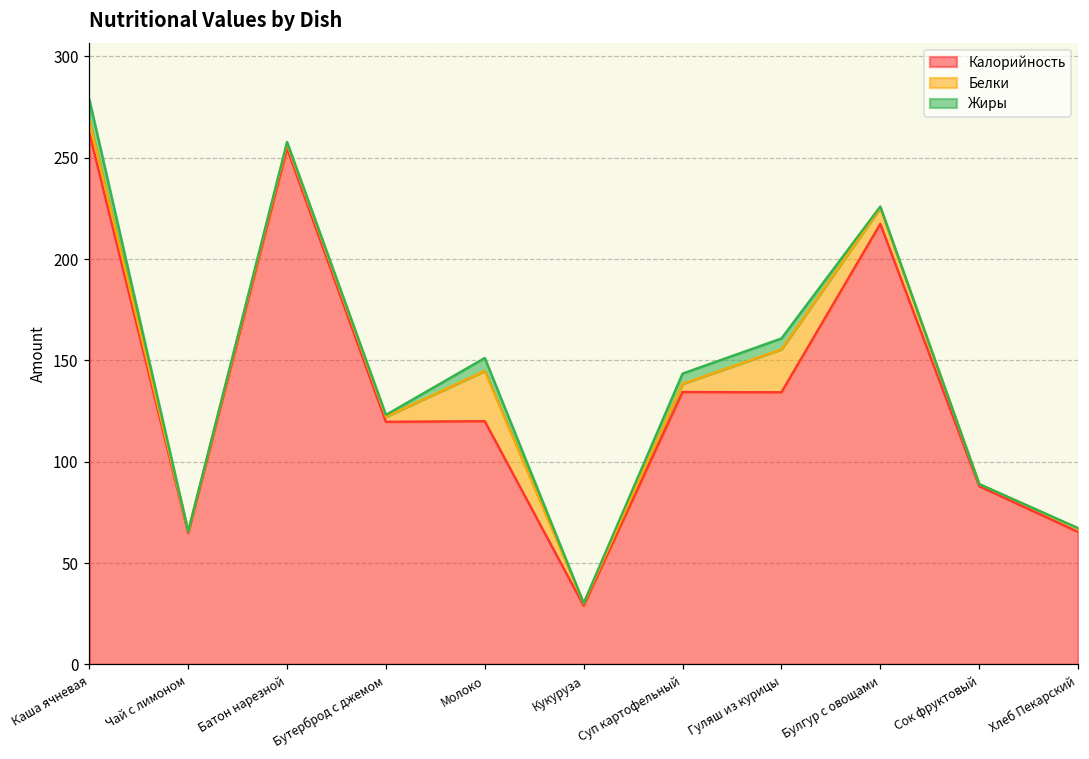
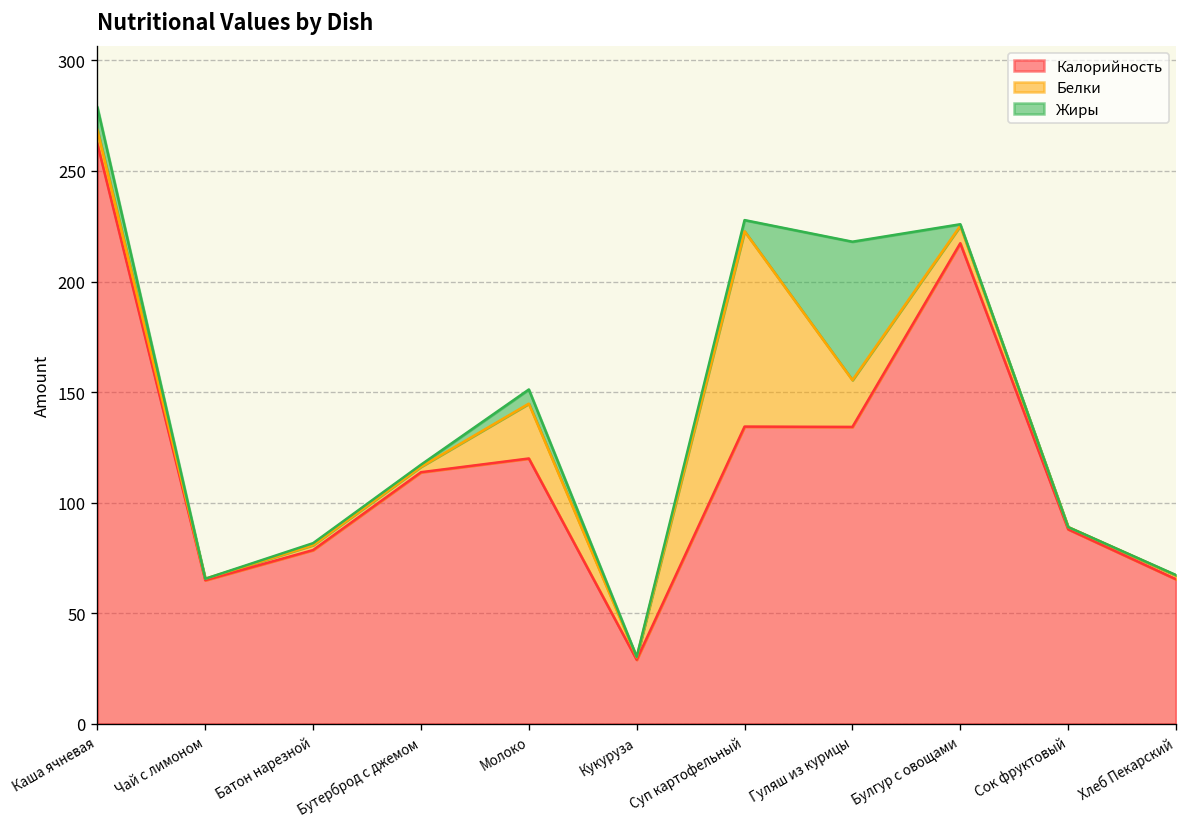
  {
    "Калорийность": {
      "Каша ячневая": 262,
-     "Батон нарезной": 255,
-     "Бутерброд с джемом": 120,
+     "Батон нарезной": 79,
+     "Бутерброд с джемом": 114,
      "Молоко": 120,
      "Суп картофельный": 134,
      "Гуляш из курицы": 134,
      "Булгур с овощами": 217,
      "Хлеб Пекарский": 65
    },
    "Белки": {
      "Каша ячневая": 6,
      "Молоко": 25,
-     "Суп картофельный": 4,
+     "Суп картофельный": 88,
      "Гуляш из курицы": 21
    },
    "Жиры": {
      "Каша ячневая": 10,
      "Молоко": 6,
      "Суп картофельный": 5,
-     "Гуляш из курицы": 5
+     "Гуляш из курицы": 63
    }
  }
